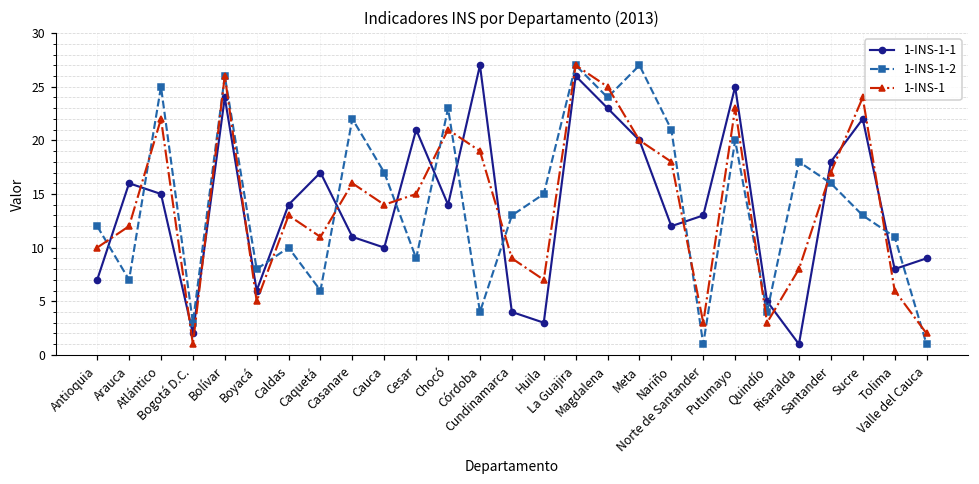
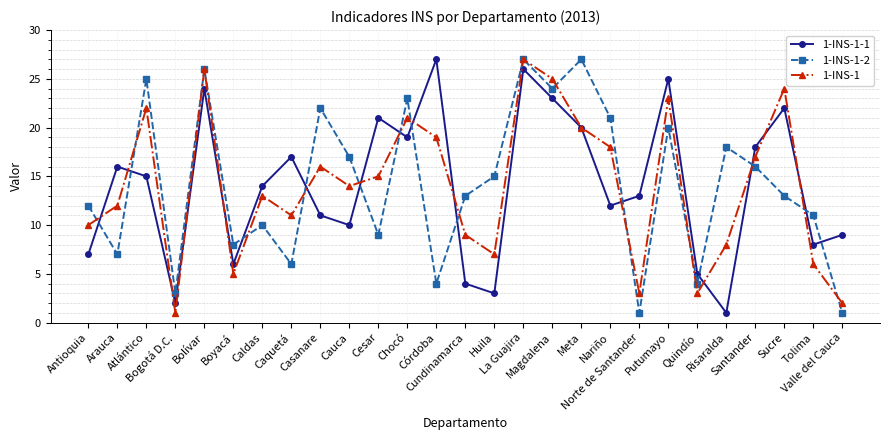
  {
    "1-INS-1-1": {
      "Antioquia": 7,
      "Arauca": 16,
      "Atlántico": 15,
      "Bogotá D.C.": 2,
      "Bolívar": 24,
      "Boyacá": 6,
      "Caldas": 14,
      "Caquetá": 17,
      "Casanare": 11,
      "Cauca": 10,
      "Cesar": 21,
-     "Chocó": 14,
+     "Chocó": 19,
      "Córdoba": 27,
      "Cundinamarca": 4,
      "Huila": 3,
      "La Guajira": 26,
      "Magdalena": 23,
      "Nariño": 12,
      "Norte de Santander": 13,
      "Putumayo": 25,
      "Quindío": 5,
      "Risaralda": 1,
      "Santander": 18,
      "Sucre": 22,
      "Tolima": 8,
      "Valle del Cauca": 9
    },
    "1-INS-1-2": {
      "Antioquia": 12,
      "Arauca": 7,
      "Atlántico": 25,
      "Bogotá D.C.": 3,
      "Boyacá": 8,
      "Caldas": 10,
      "Caquetá": 6,
      "Casanare": 22,
      "Cauca": 17,
      "Cesar": 9,
      "Chocó": 23,
      "Córdoba": 4,
      "Cundinamarca": 13,
      "Huila": 15,
      "Magdalena": 24,
      "Meta": 27,
      "Nariño": 21,
      "Norte de Santander": 1,
      "Putumayo": 20,
      "Quindío": 4,
      "Risaralda": 18,
      "Santander": 16,
      "Sucre": 13,
      "Tolima": 11,
      "Valle del Cauca": 1
    },
    "1-INS-1": {
      "Antioquia": 10,
      "Arauca": 12,
      "Atlántico": 22,
      "Bogotá D.C.": 1,
      "Boyacá": 5,
      "Caldas": 13,
      "Caquetá": 11,
      "Casanare": 16,
      "Cauca": 14,
      "Cesar": 15,
      "Chocó": 21,
      "Córdoba": 19,
      "Cundinamarca": 9,
      "Huila": 7,
      "Magdalena": 25,
      "Nariño": 18,
      "Norte de Santander": 3,
      "Putumayo": 23,
      "Quindío": 3,
      "Risaralda": 8,
      "Santander": 17,
      "Sucre": 24,
      "Tolima": 6,
      "Valle del Cauca": 2
    }
  }
